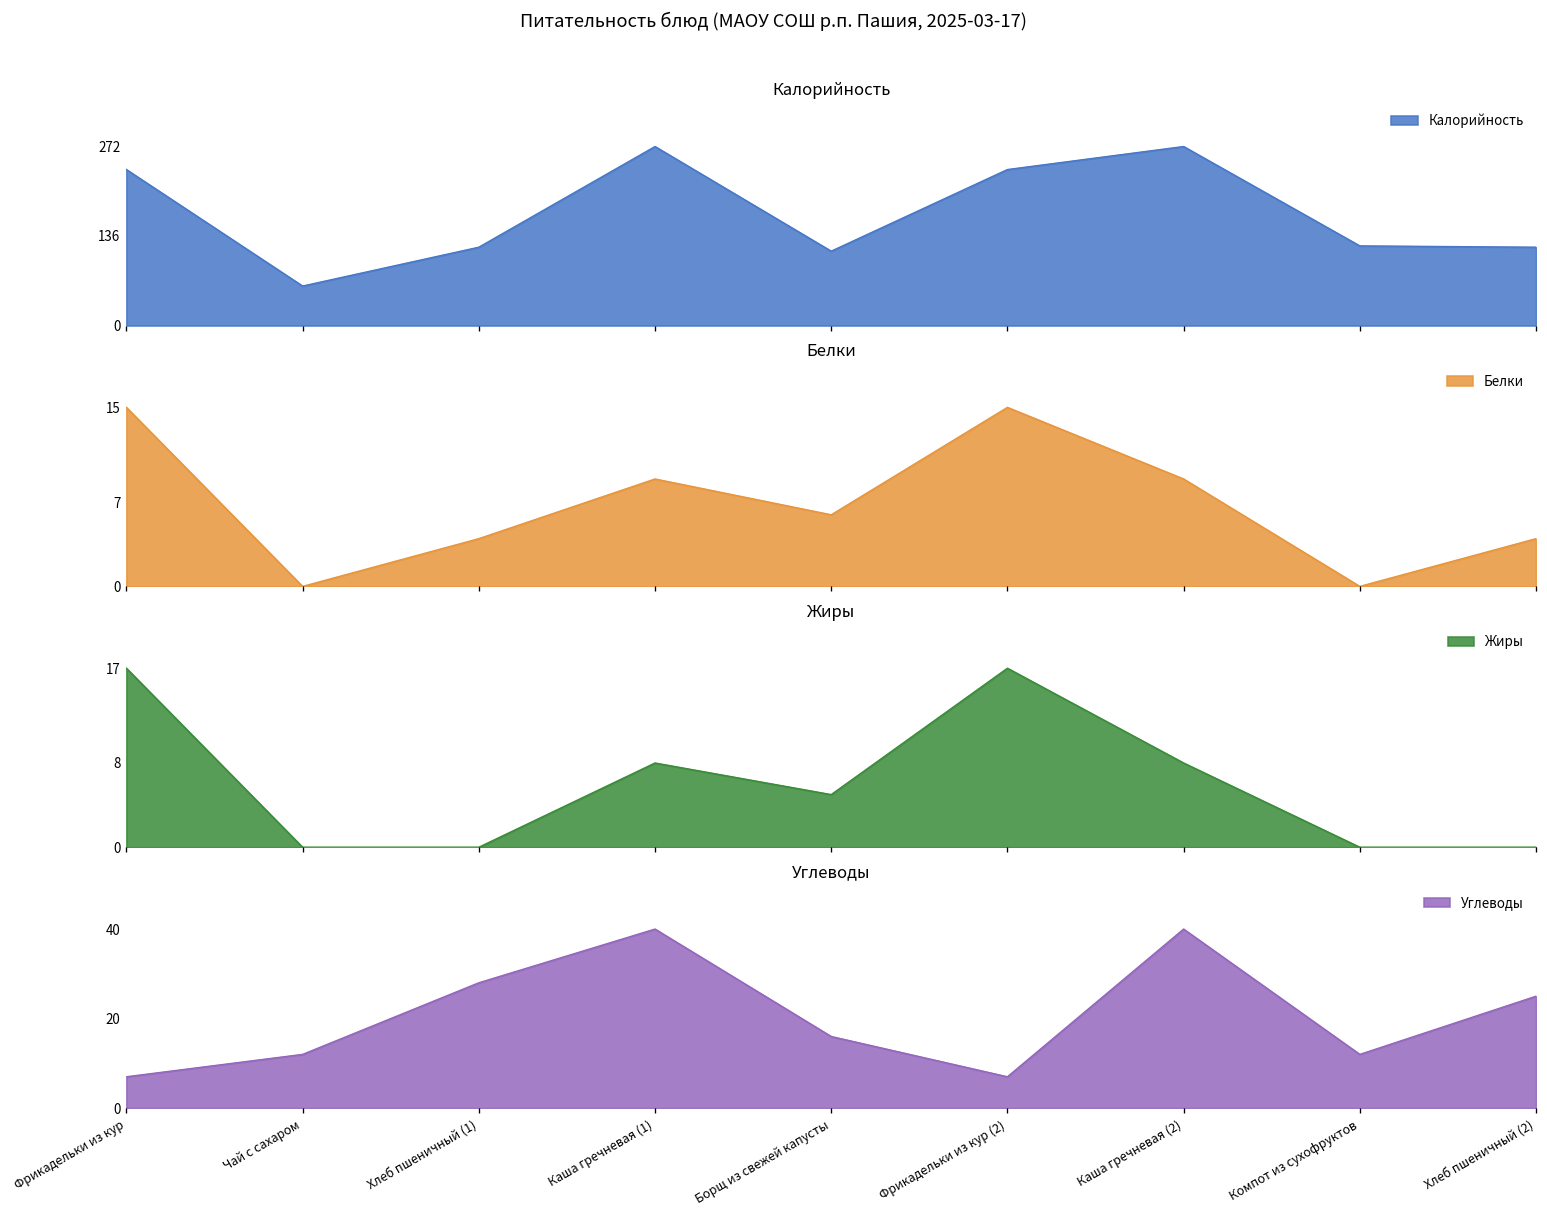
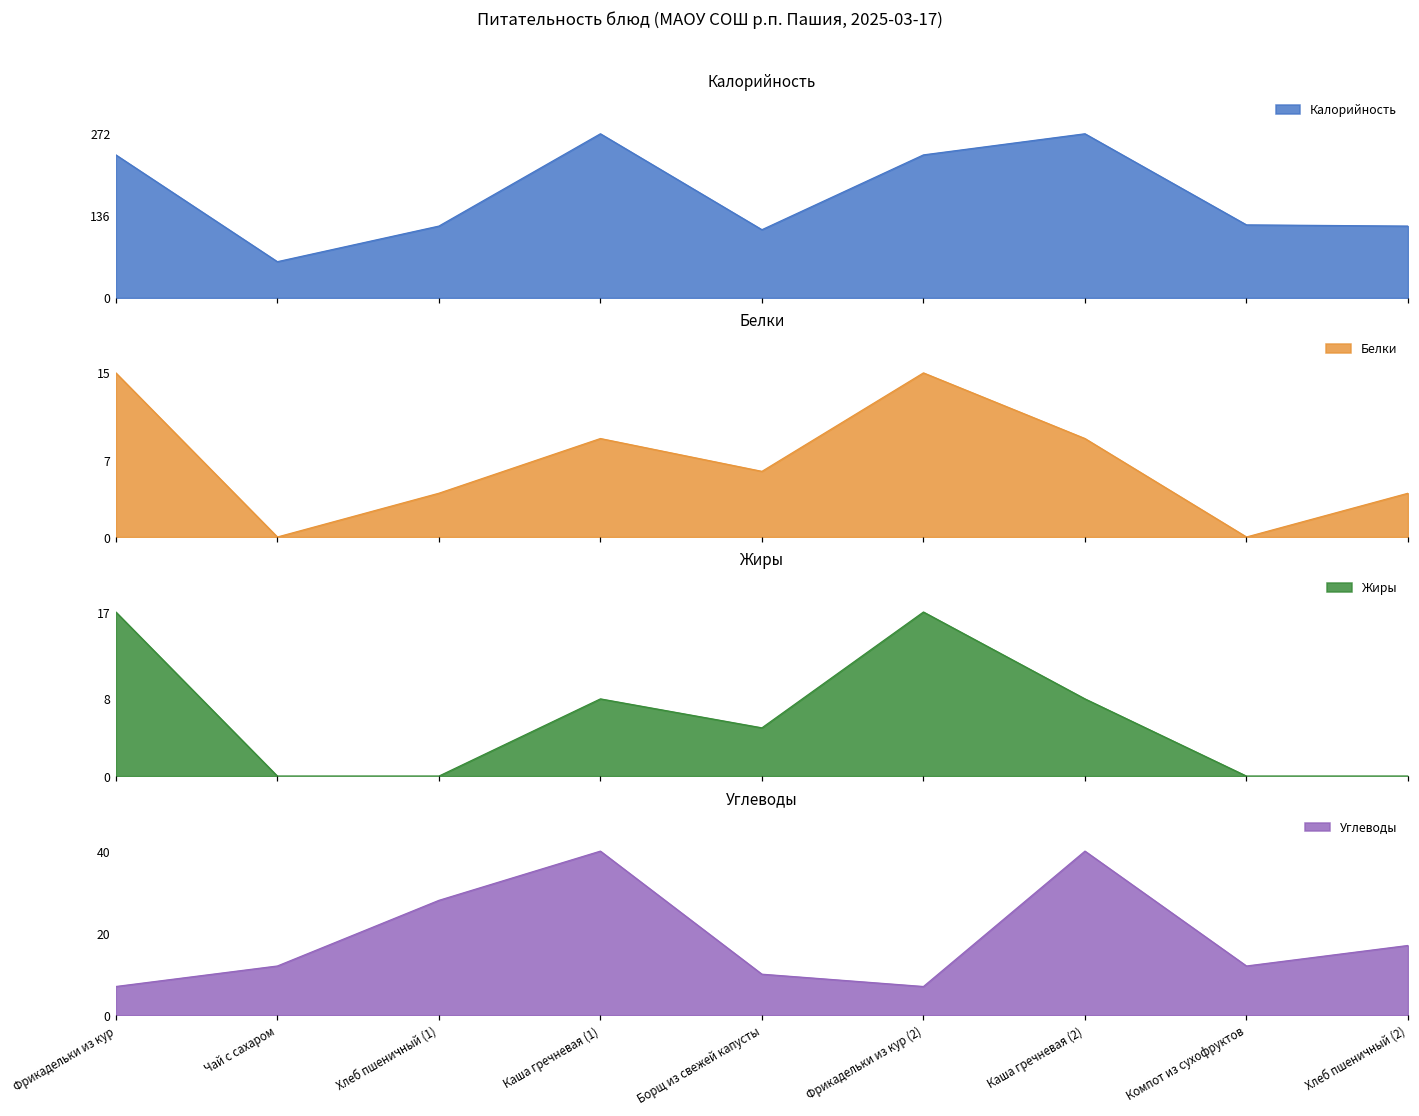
  {
    "Углеводы": {
      "Фрикадельки из кур": 7,
      "Чай с сахаром": 12,
      "Хлеб пшеничный (1)": 28,
      "Каша гречневая (1)": 40,
-     "Борщ из свежей капусты": 16,
+     "Борщ из свежей капусты": 10,
      "Фрикадельки из кур (2)": 7,
      "Каша гречневая (2)": 40,
      "Компот из сухофруктов": 12,
-     "Хлеб пшеничный (2)": 25
+     "Хлеб пшеничный (2)": 17
    }
  }
